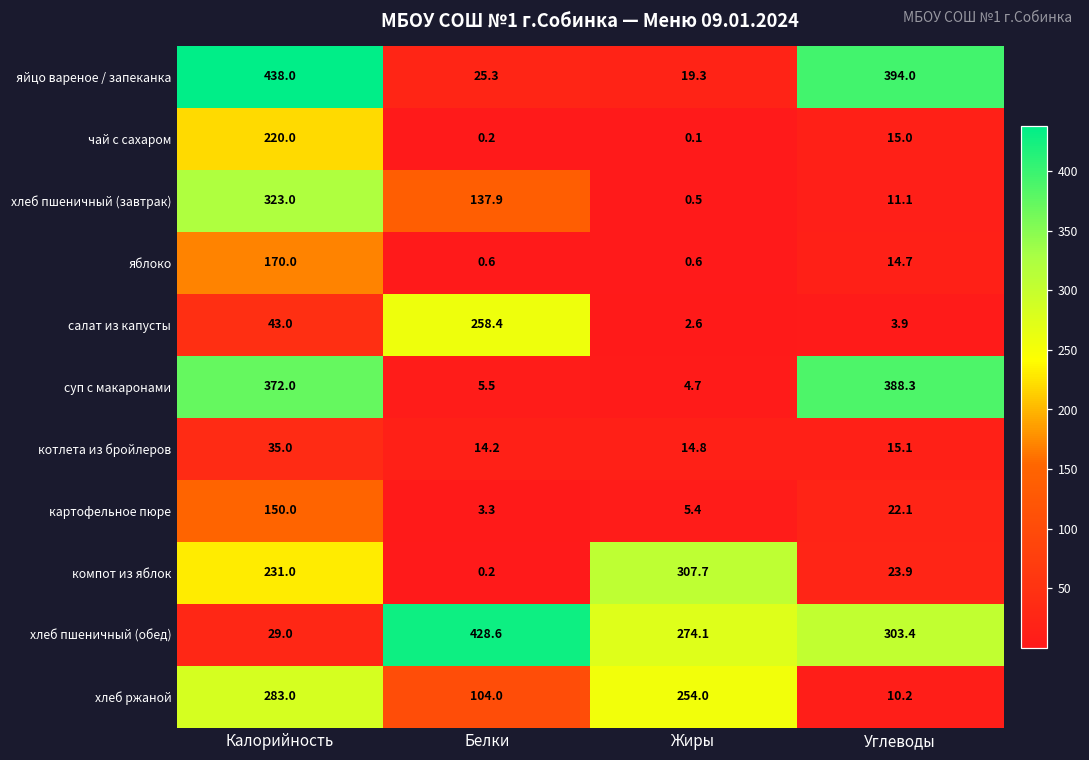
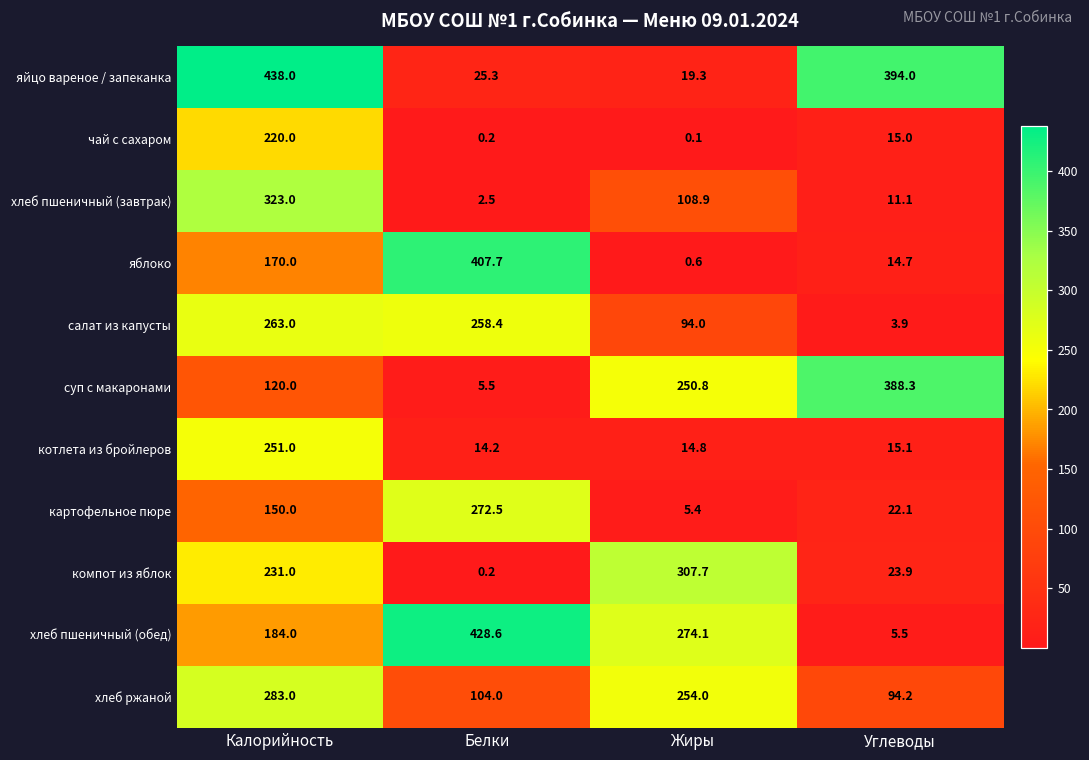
  {
    "яйцо вареное / запеканка": {
      "Калорийность": 438.0,
      "Белки": 25.3,
      "Жиры": 19.3,
      "Углеводы": 394.0
    },
    "чай с сахаром": {
      "Калорийность": 220.0,
      "Белки": 0.2,
      "Жиры": 0.1,
      "Углеводы": 15.0
    },
    "хлеб пшеничный (завтрак)": {
      "Калорийность": 323.0,
-     "Белки": 137.9,
-     "Жиры": 0.5,
+     "Белки": 2.5,
+     "Жиры": 108.9,
      "Углеводы": 11.1
    },
    "яблоко": {
      "Калорийность": 170.0,
-     "Белки": 0.6,
+     "Белки": 407.7,
      "Жиры": 0.6,
      "Углеводы": 14.7
    },
    "салат из капусты": {
-     "Калорийность": 43.0,
+     "Калорийность": 263.0,
      "Белки": 258.4,
-     "Жиры": 2.6,
+     "Жиры": 94.0,
      "Углеводы": 3.9
    },
    "суп с макаронами": {
-     "Калорийность": 372.0,
+     "Калорийность": 120.0,
      "Белки": 5.5,
-     "Жиры": 4.7,
+     "Жиры": 250.8,
      "Углеводы": 388.3
    },
    "котлета из бройлеров": {
-     "Калорийность": 35.0,
+     "Калорийность": 251.0,
      "Белки": 14.2,
      "Жиры": 14.8,
      "Углеводы": 15.1
    },
    "картофельное пюре": {
      "Калорийность": 150.0,
-     "Белки": 3.3,
+     "Белки": 272.5,
      "Жиры": 5.4,
      "Углеводы": 22.1
    },
    "компот из яблок": {
      "Калорийность": 231.0,
      "Белки": 0.2,
      "Жиры": 307.7,
      "Углеводы": 23.9
    },
    "хлеб пшеничный (обед)": {
-     "Калорийность": 29.0,
+     "Калорийность": 184.0,
      "Белки": 428.6,
      "Жиры": 274.1,
-     "Углеводы": 303.4
+     "Углеводы": 5.5
    },
    "хлеб ржаной": {
      "Калорийность": 283.0,
      "Белки": 104.0,
      "Жиры": 254.0,
-     "Углеводы": 10.2
+     "Углеводы": 94.2
    }
  }
